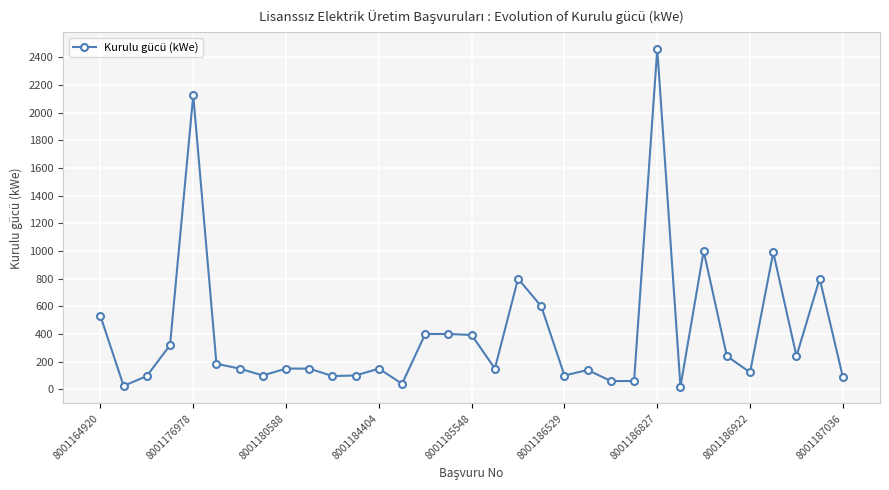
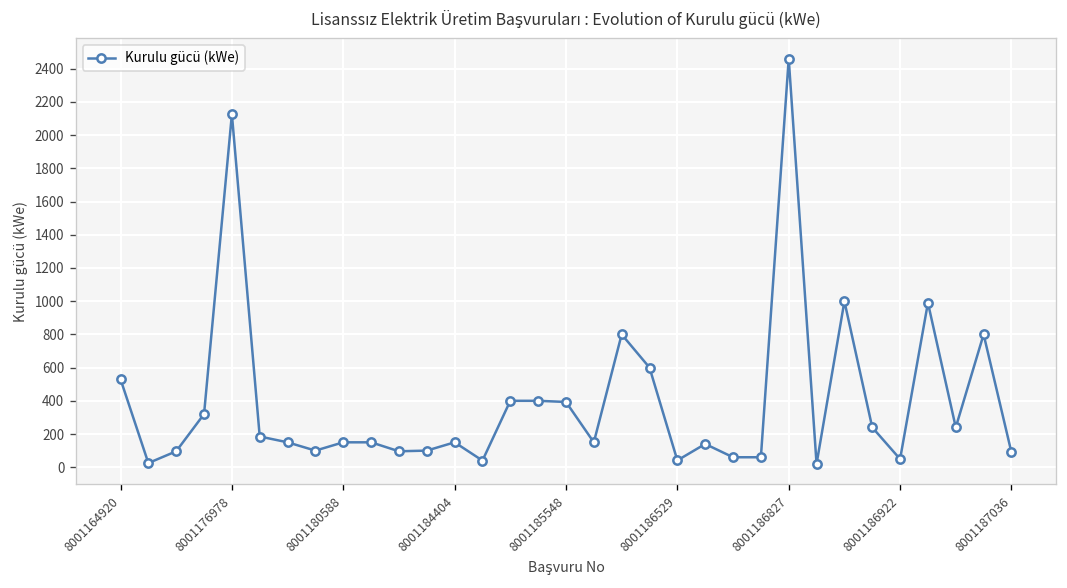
  {
    "8001164920": 530,
    "8001176978": 2130,
    "8001180588": 150,
    "8001184404": 150,
    "8001185548": 390,
-   "8001186529": 100,
+   "8001186529": 40,
    "8001186827": 2460,
-   "8001186922": 120,
+   "8001186922": 50,
    "8001187036": 90
  }
